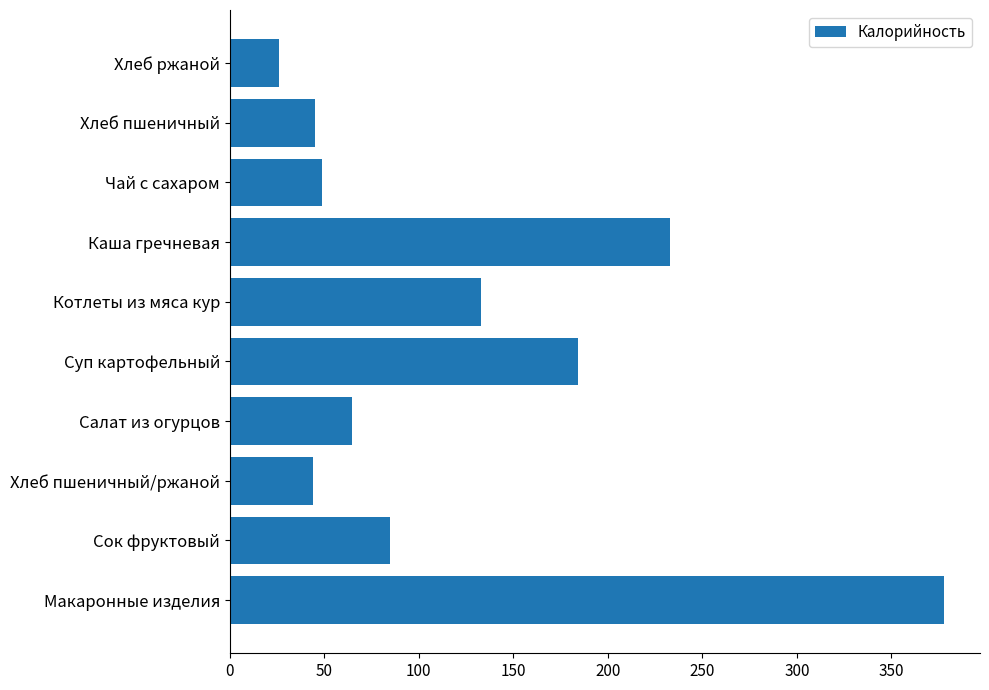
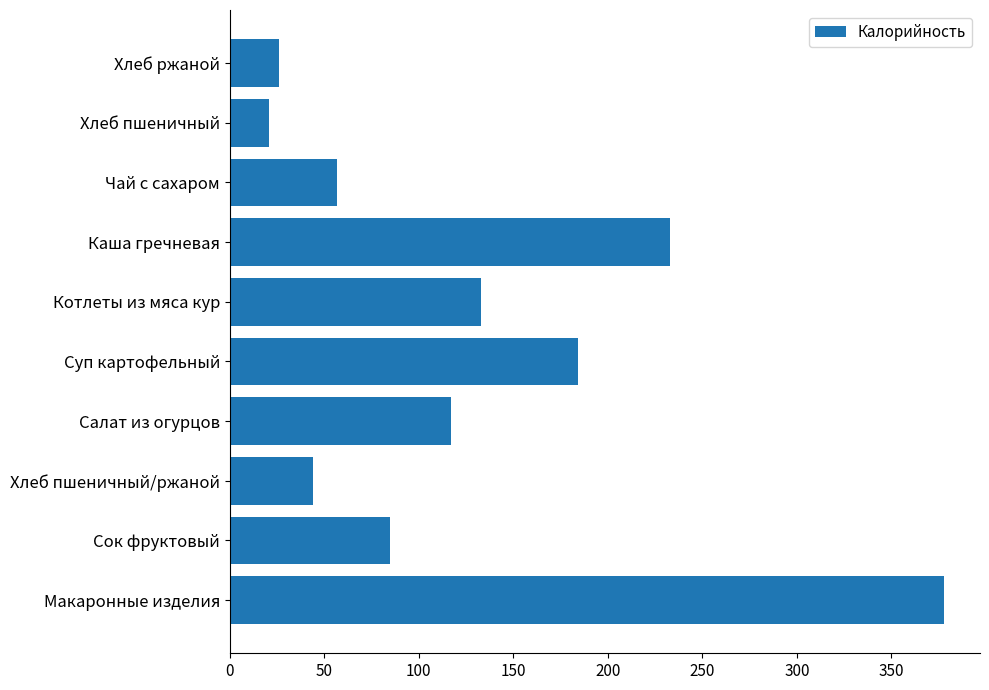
  {
    "Хлеб ржаной": 26,
-   "Хлеб пшеничный": 45,
-   "Чай с сахаром": 49,
+   "Хлеб пшеничный": 21,
+   "Чай с сахаром": 57,
    "Каша гречневая": 233,
    "Котлеты из мяса кур": 133,
    "Суп картофельный": 184,
-   "Салат из огурцов": 65,
+   "Салат из огурцов": 117,
    "Хлеб пшеничный/ржаной": 44,
    "Сок фруктовый": 85,
    "Макаронные изделия": 378
  }
